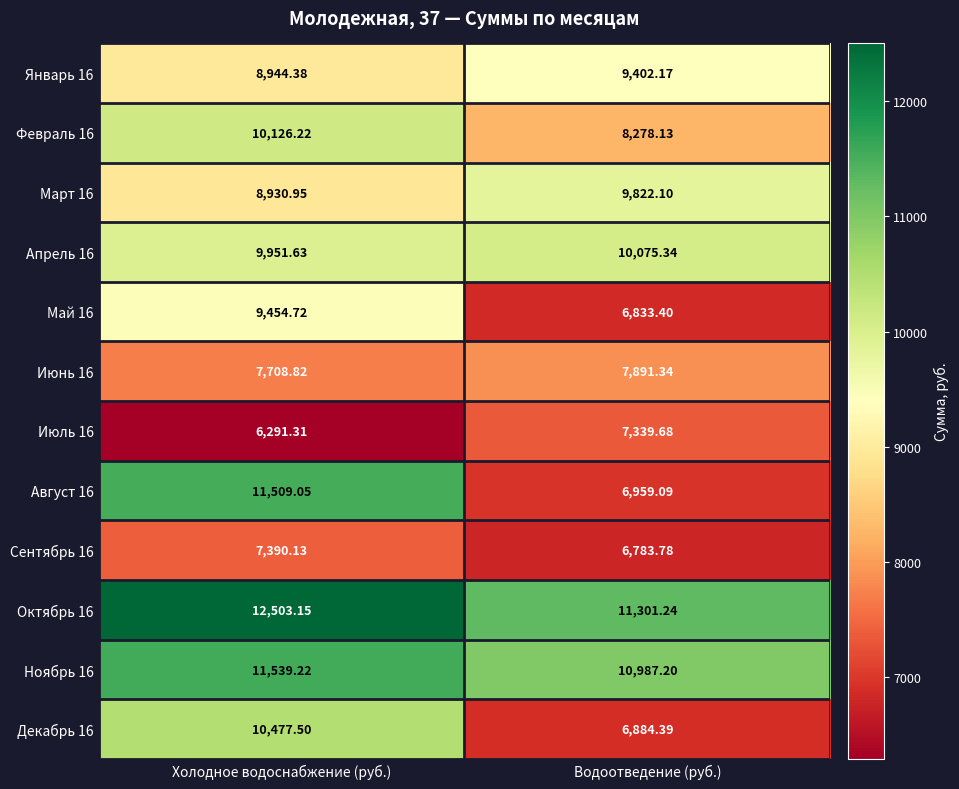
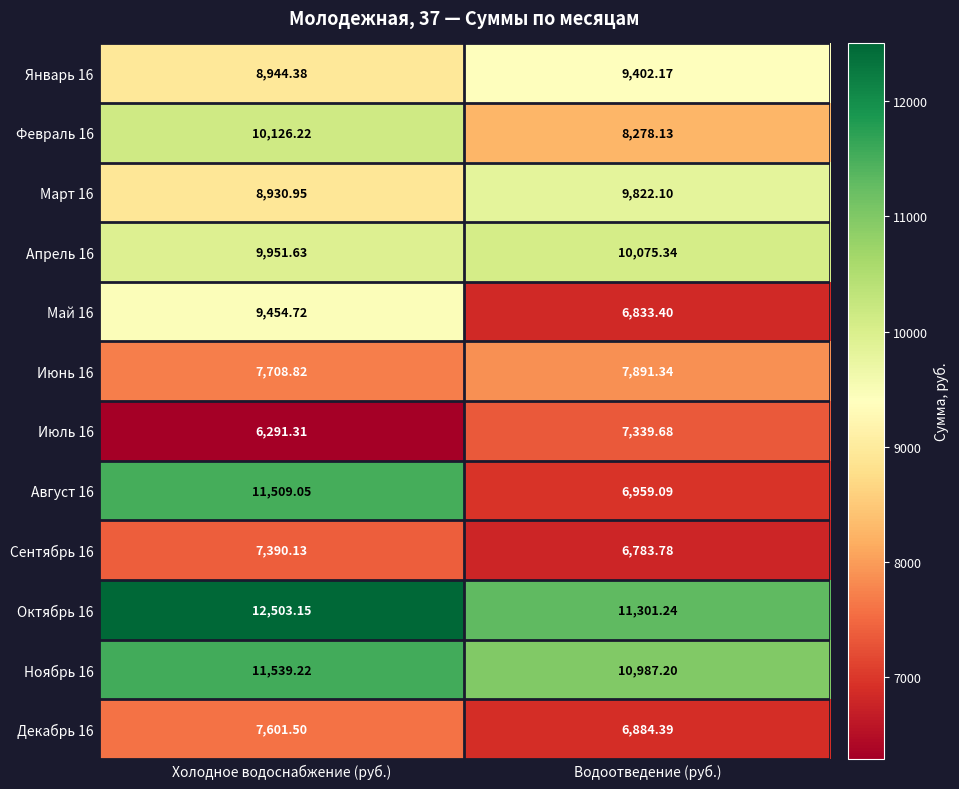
  {
    "Январь 16": {
      "Холодное водоснабжение (руб.)": "8,944.38",
      "Водоотведение (руб.)": "9,402.17"
    },
    "Февраль 16": {
      "Холодное водоснабжение (руб.)": "10,126.22",
      "Водоотведение (руб.)": "8,278.13"
    },
    "Март 16": {
      "Холодное водоснабжение (руб.)": "8,930.95",
      "Водоотведение (руб.)": "9,822.10"
    },
    "Апрель 16": {
      "Холодное водоснабжение (руб.)": "9,951.63",
      "Водоотведение (руб.)": "10,075.34"
    },
    "Май 16": {
      "Холодное водоснабжение (руб.)": "9,454.72",
      "Водоотведение (руб.)": "6,833.40"
    },
    "Июнь 16": {
      "Холодное водоснабжение (руб.)": "7,708.82",
      "Водоотведение (руб.)": "7,891.34"
    },
    "Июль 16": {
      "Холодное водоснабжение (руб.)": "6,291.31",
      "Водоотведение (руб.)": "7,339.68"
    },
    "Август 16": {
      "Холодное водоснабжение (руб.)": "11,509.05",
      "Водоотведение (руб.)": "6,959.09"
    },
    "Сентябрь 16": {
      "Холодное водоснабжение (руб.)": "7,390.13",
      "Водоотведение (руб.)": "6,783.78"
    },
    "Октябрь 16": {
      "Холодное водоснабжение (руб.)": "12,503.15",
      "Водоотведение (руб.)": "11,301.24"
    },
    "Ноябрь 16": {
      "Холодное водоснабжение (руб.)": "11,539.22",
      "Водоотведение (руб.)": "10,987.20"
    },
    "Декабрь 16": {
-     "Холодное водоснабжение (руб.)": "10,477.50",
+     "Холодное водоснабжение (руб.)": "7,601.50",
      "Водоотведение (руб.)": "6,884.39"
    }
  }
